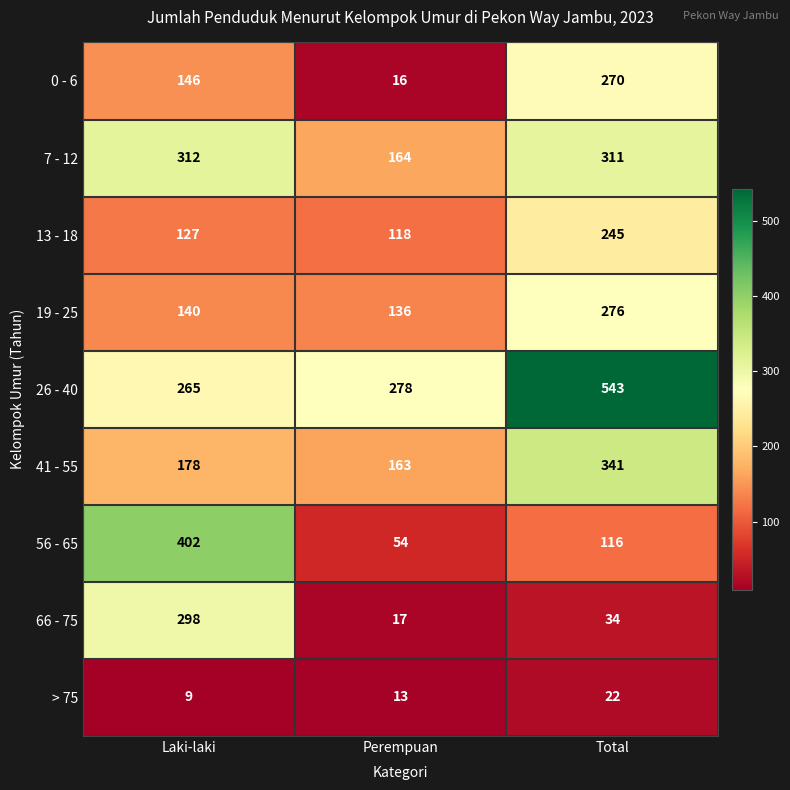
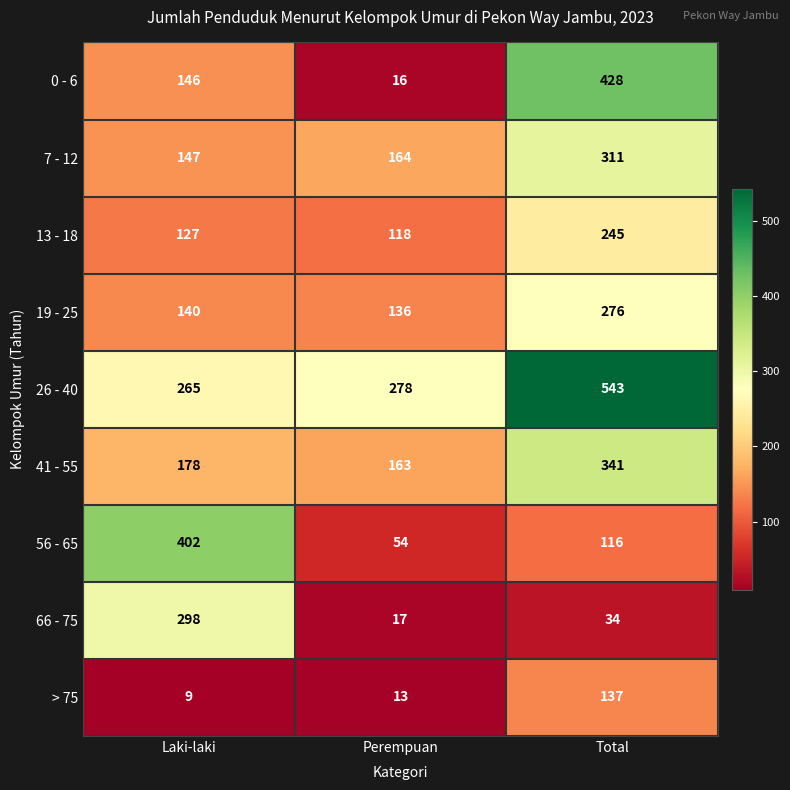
  {
    "0 - 6": {
      "Laki-laki": 146,
      "Perempuan": 16,
-     "Total": 270
+     "Total": 428
    },
    "7 - 12": {
-     "Laki-laki": 312,
+     "Laki-laki": 147,
      "Perempuan": 164,
      "Total": 311
    },
    "13 - 18": {
      "Laki-laki": 127,
      "Perempuan": 118,
      "Total": 245
    },
    "19 - 25": {
      "Laki-laki": 140,
      "Perempuan": 136,
      "Total": 276
    },
    "26 - 40": {
      "Laki-laki": 265,
      "Perempuan": 278,
      "Total": 543
    },
    "41 - 55": {
      "Laki-laki": 178,
      "Perempuan": 163,
      "Total": 341
    },
    "56 - 65": {
      "Laki-laki": 402,
      "Perempuan": 54,
      "Total": 116
    },
    "66 - 75": {
      "Laki-laki": 298,
      "Perempuan": 17,
      "Total": 34
    },
    "> 75": {
      "Laki-laki": 9,
      "Perempuan": 13,
-     "Total": 22
+     "Total": 137
    }
  }
